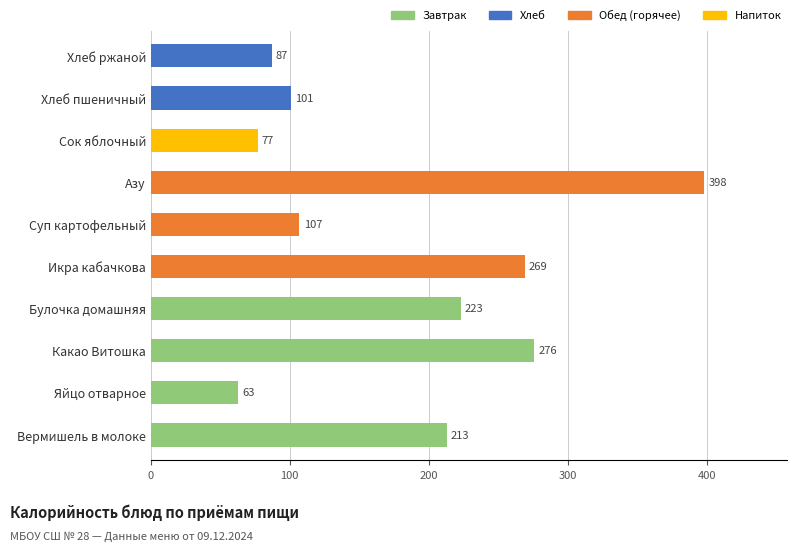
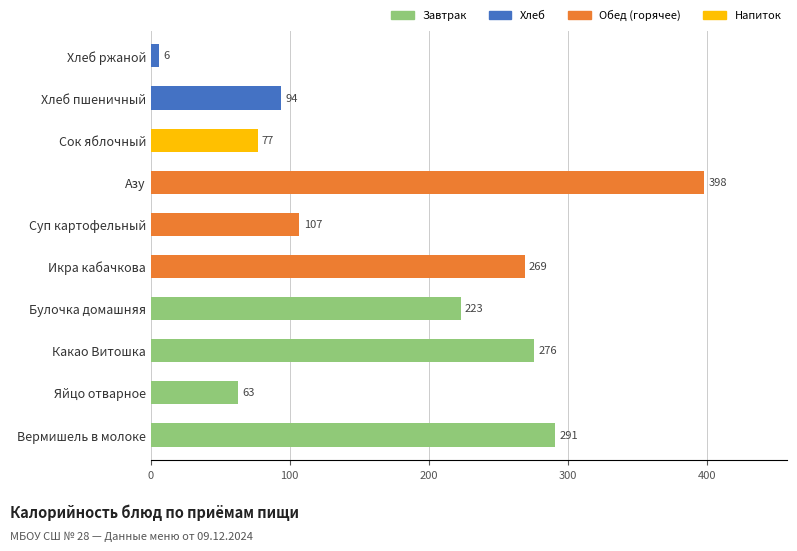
  {
-   "Хлеб ржаной": 87,
-   "Хлеб пшеничный": 101,
+   "Хлеб ржаной": 6,
+   "Хлеб пшеничный": 94,
    "Сок яблочный": 77,
    "Азу": 398,
    "Суп картофельный": 107,
    "Икра кабачкова": 269,
    "Булочка домашняя": 223,
    "Какао Витошка": 276,
    "Яйцо отварное": 63,
-   "Вермишель в молоке": 213
+   "Вермишель в молоке": 291
  }
